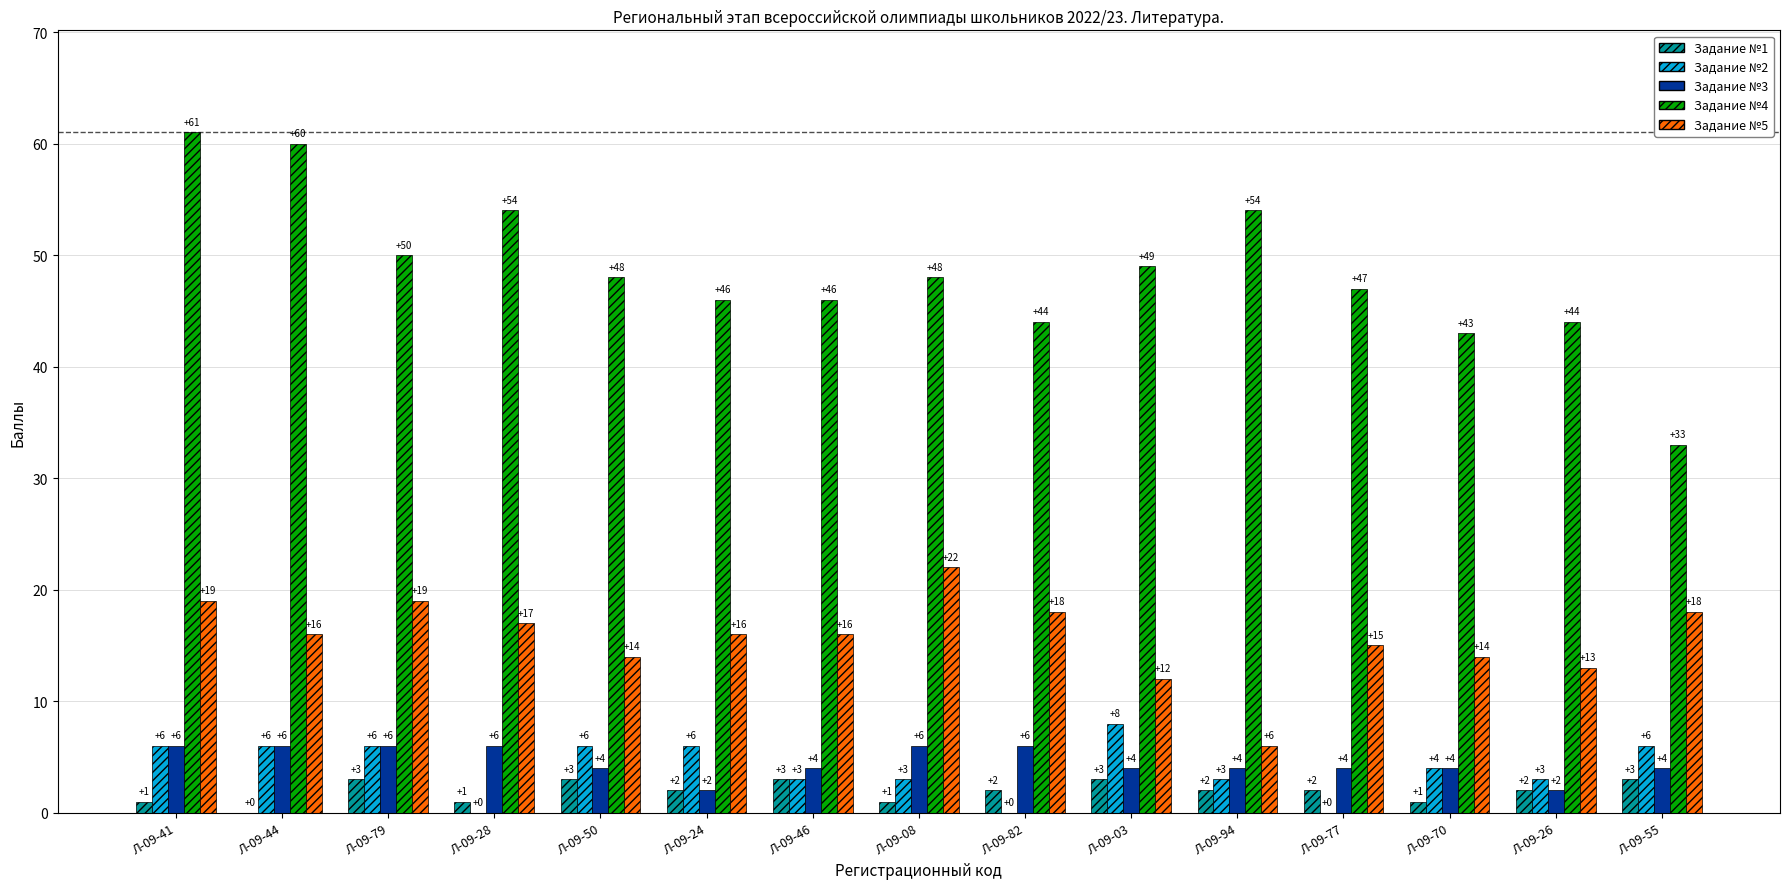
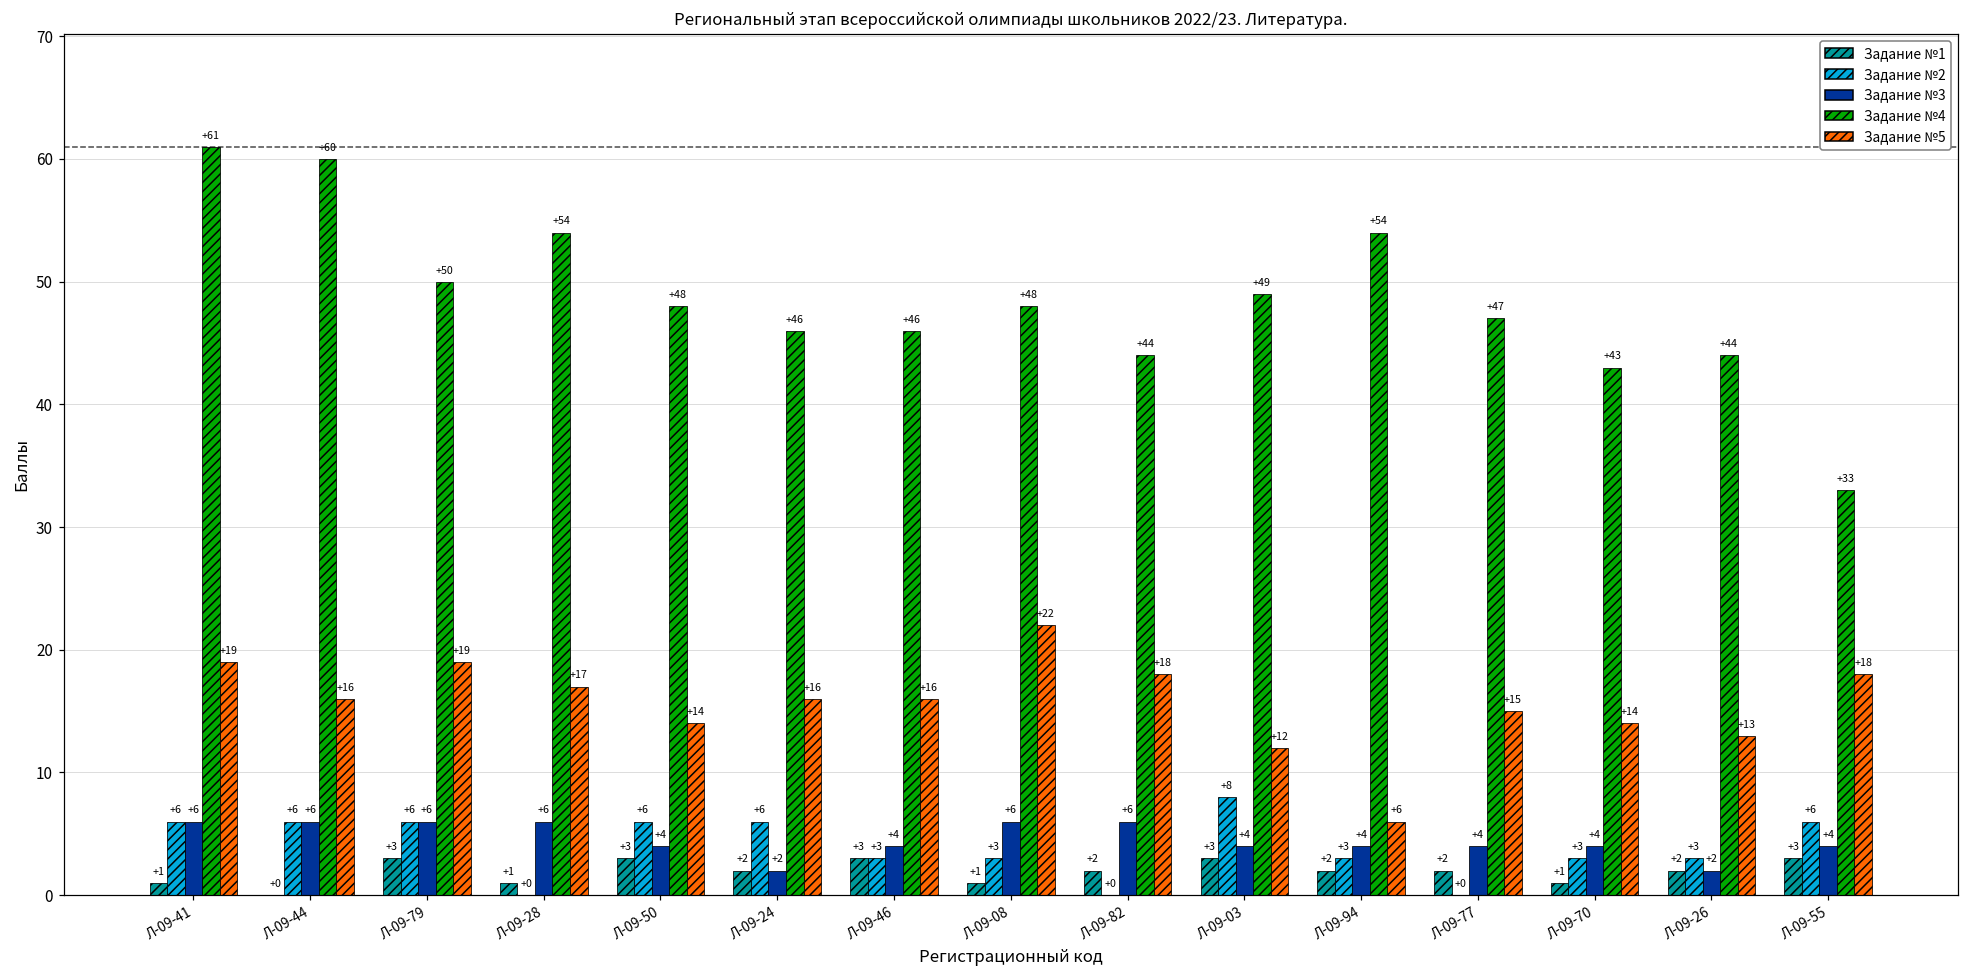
  {
    "Задание №1": {
      "Л-09-41": "+1",
      "Л-09-44": "+0",
      "Л-09-79": "+3",
      "Л-09-28": "+1",
      "Л-09-50": "+3",
      "Л-09-24": "+2",
      "Л-09-46": "+3",
      "Л-09-08": "+1",
      "Л-09-82": "+2",
      "Л-09-03": "+3",
      "Л-09-94": "+2",
      "Л-09-77": "+2",
      "Л-09-70": "+1",
      "Л-09-26": "+2",
      "Л-09-55": "+3"
    },
    "Задание №2": {
      "Л-09-41": "+6",
      "Л-09-44": "+6",
      "Л-09-79": "+6",
      "Л-09-28": "+0",
      "Л-09-50": "+6",
      "Л-09-24": "+6",
      "Л-09-46": "+3",
      "Л-09-08": "+3",
      "Л-09-82": "+0",
      "Л-09-03": "+8",
      "Л-09-94": "+3",
      "Л-09-77": "+0",
-     "Л-09-70": "+4",
+     "Л-09-70": "+3",
      "Л-09-26": "+3",
      "Л-09-55": "+6"
    },
    "Задание №3": {
      "Л-09-41": "+6",
      "Л-09-44": "+6",
      "Л-09-79": "+6",
      "Л-09-28": "+6",
      "Л-09-50": "+4",
      "Л-09-24": "+2",
      "Л-09-46": "+4",
      "Л-09-08": "+6",
      "Л-09-82": "+6",
      "Л-09-03": "+4",
      "Л-09-94": "+4",
      "Л-09-77": "+4",
      "Л-09-70": "+4",
      "Л-09-26": "+2",
      "Л-09-55": "+4"
    },
    "Задание №4": {
      "Л-09-41": "+61",
      "Л-09-44": "+60",
      "Л-09-79": "+50",
      "Л-09-28": "+54",
      "Л-09-50": "+48",
      "Л-09-24": "+46",
      "Л-09-46": "+46",
      "Л-09-08": "+48",
      "Л-09-82": "+44",
      "Л-09-03": "+49",
      "Л-09-94": "+54",
      "Л-09-77": "+47",
      "Л-09-70": "+43",
      "Л-09-26": "+44",
      "Л-09-55": "+33"
    },
    "Задание №5": {
      "Л-09-41": "+19",
      "Л-09-44": "+16",
      "Л-09-79": "+19",
      "Л-09-28": "+17",
      "Л-09-50": "+14",
      "Л-09-24": "+16",
      "Л-09-46": "+16",
      "Л-09-08": "+22",
      "Л-09-82": "+18",
      "Л-09-03": "+12",
      "Л-09-94": "+6",
      "Л-09-77": "+15",
      "Л-09-70": "+14",
      "Л-09-26": "+13",
      "Л-09-55": "+18"
    }
  }
